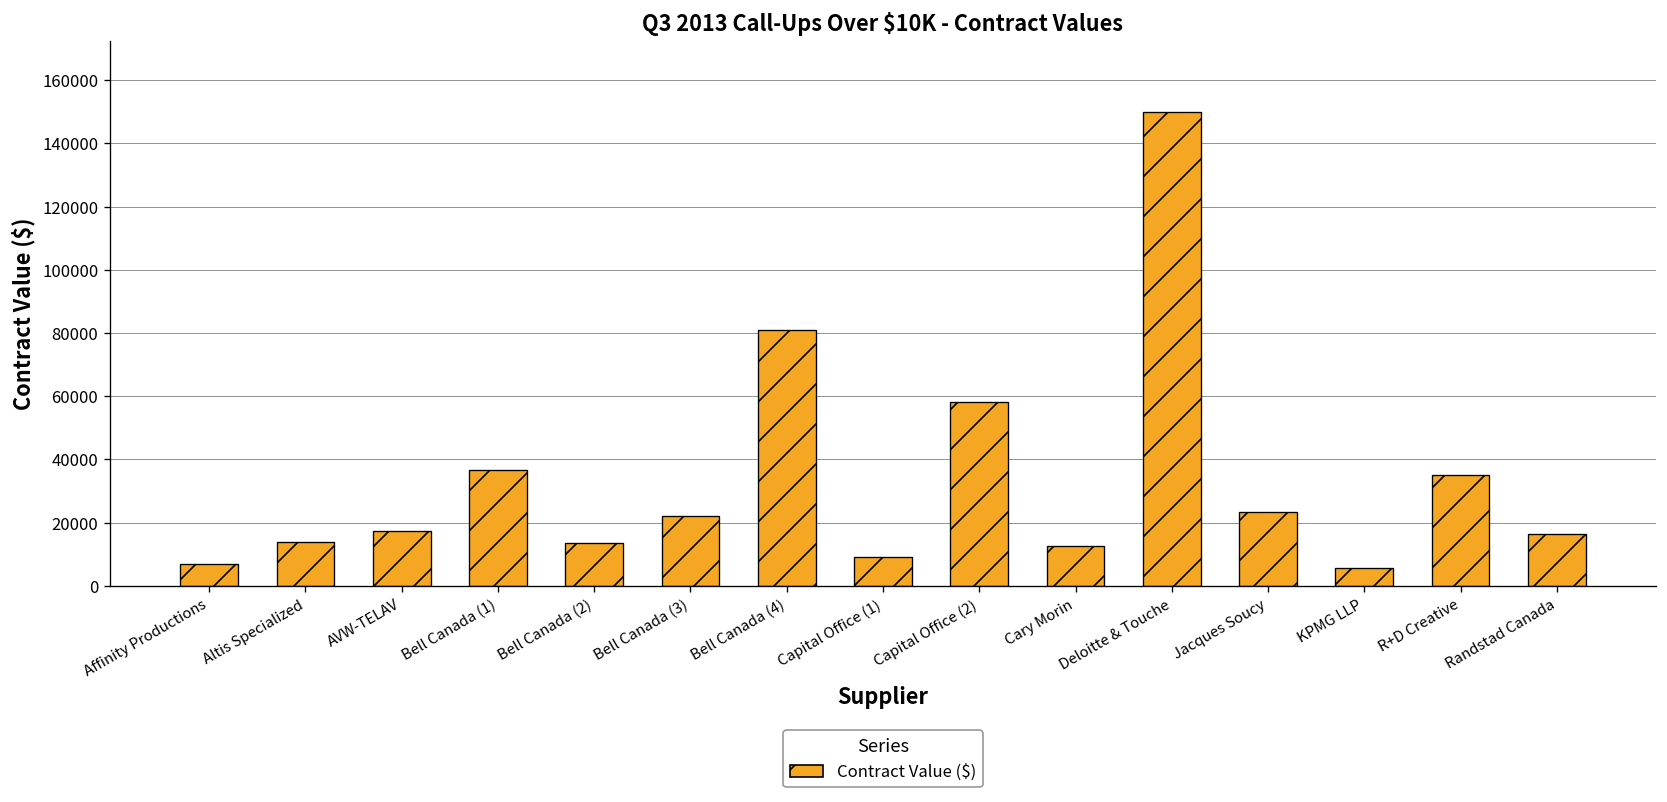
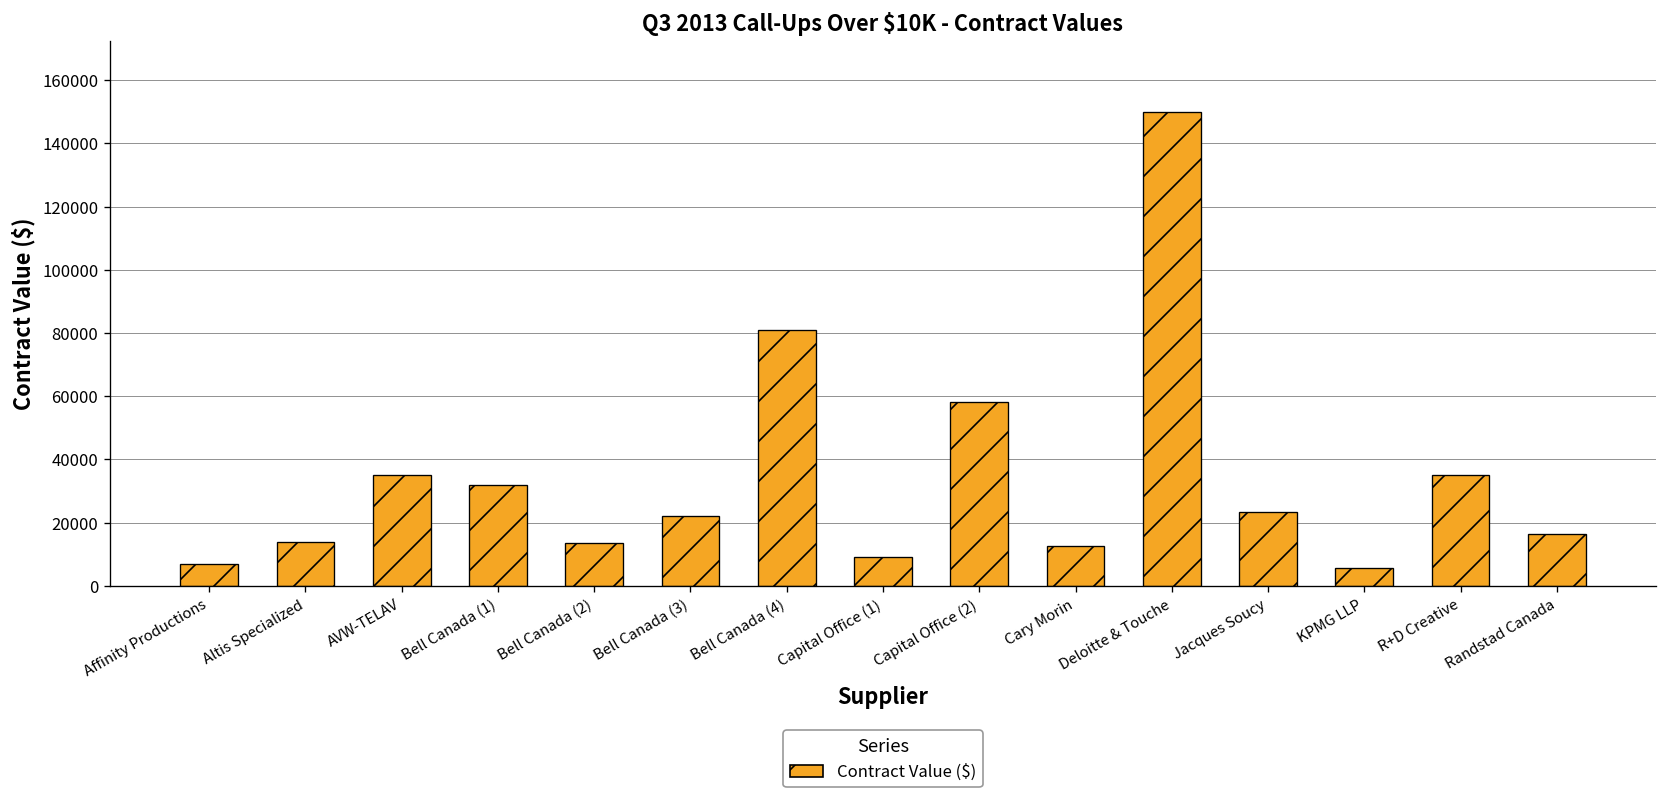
  {
    "Affinity Productions": 7000,
    "Altis Specialized": 14000,
-   "AVW-TELAV": 17000,
-   "Bell Canada (1)": 37000,
+   "AVW-TELAV": 35000,
+   "Bell Canada (1)": 32000,
    "Bell Canada (2)": 14000,
    "Bell Canada (3)": 22000,
    "Bell Canada (4)": 81000,
    "Capital Office (1)": 9000,
    "Capital Office (2)": 58000,
    "Cary Morin": 13000,
    "Deloitte & Touche": 150000,
    "Jacques Soucy": 23000,
    "KPMG LLP": 6000,
    "R+D Creative": 35000,
    "Randstad Canada": 17000
  }
